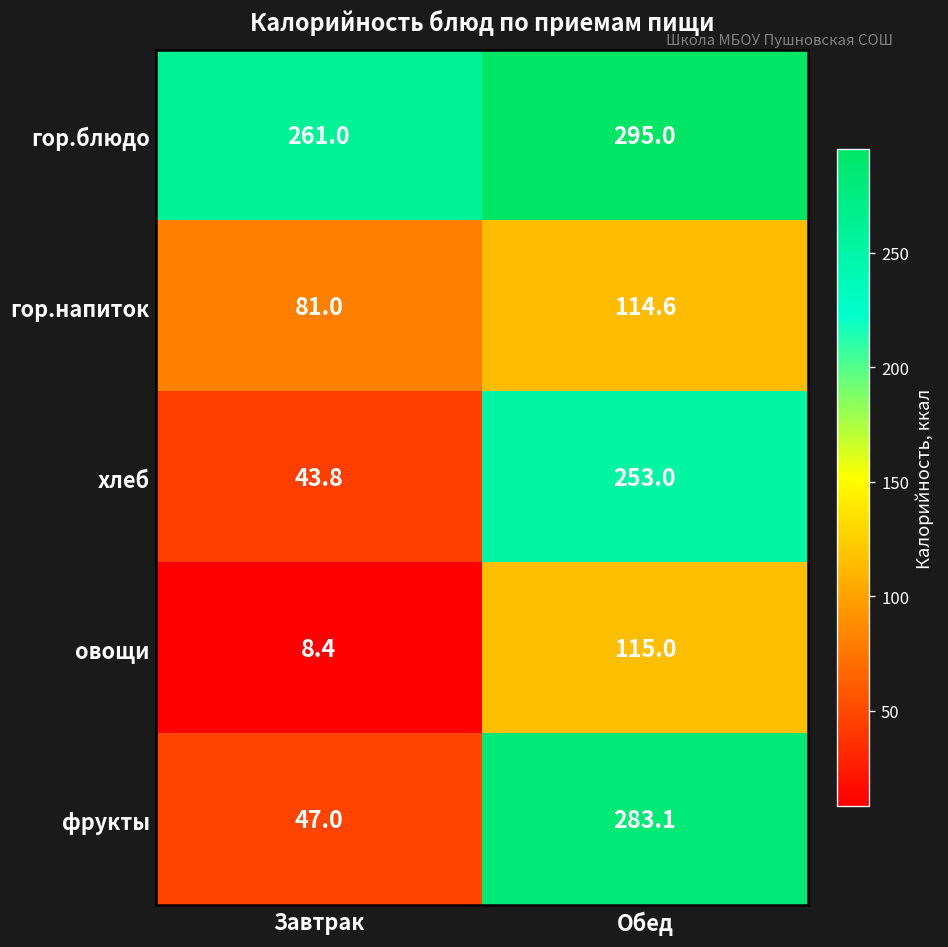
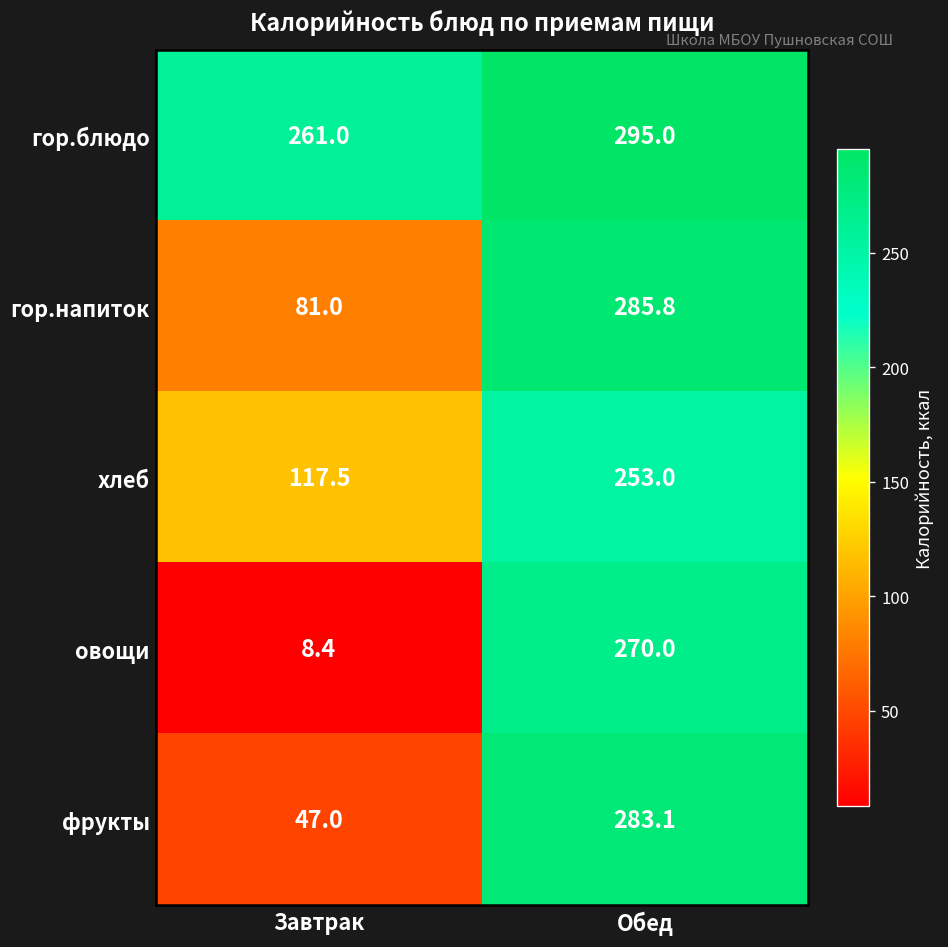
  {
    "гор.блюдо": {
      "Завтрак": 261.0,
      "Обед": 295.0
    },
    "гор.напиток": {
      "Завтрак": 81.0,
-     "Обед": 114.6
+     "Обед": 285.8
    },
    "хлеб": {
-     "Завтрак": 43.8,
+     "Завтрак": 117.5,
      "Обед": 253.0
    },
    "овощи": {
      "Завтрак": 8.4,
-     "Обед": 115.0
+     "Обед": 270.0
    },
    "фрукты": {
      "Завтрак": 47.0,
      "Обед": 283.1
    }
  }
